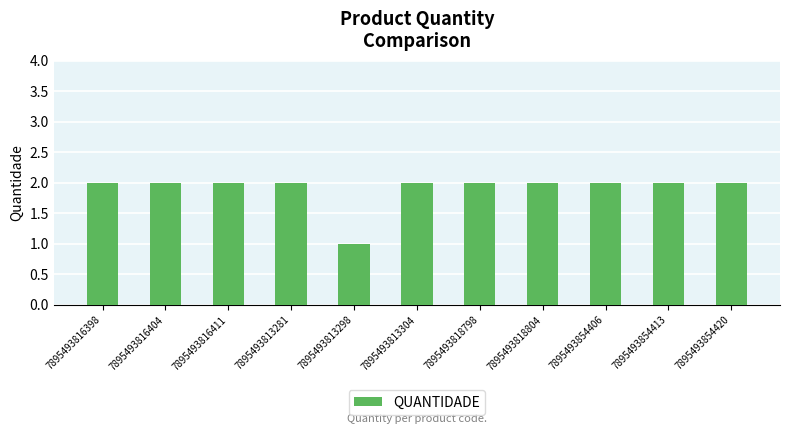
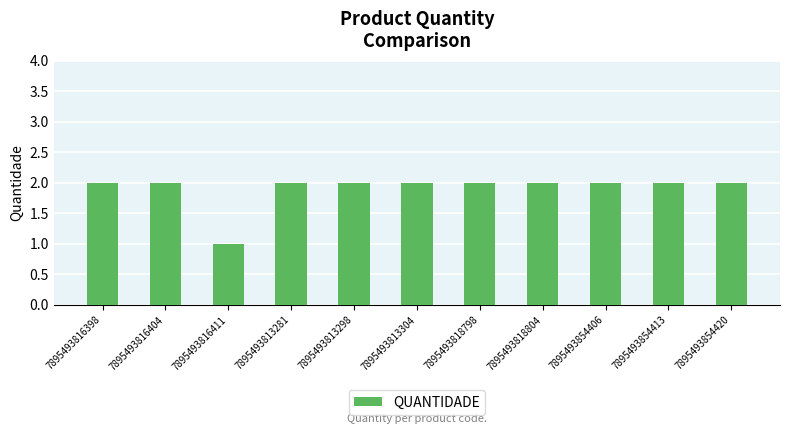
  {
    "7895493816398": 2,
    "7895493816404": 2,
-   "7895493816411": 2,
+   "7895493816411": 1,
    "7895493813281": 2,
-   "7895493813298": 1,
+   "7895493813298": 2,
    "7895493813304": 2,
    "7895493818798": 2,
    "7895493818804": 2,
    "7895493854406": 2,
    "7895493854413": 2,
    "7895493854420": 2
  }
